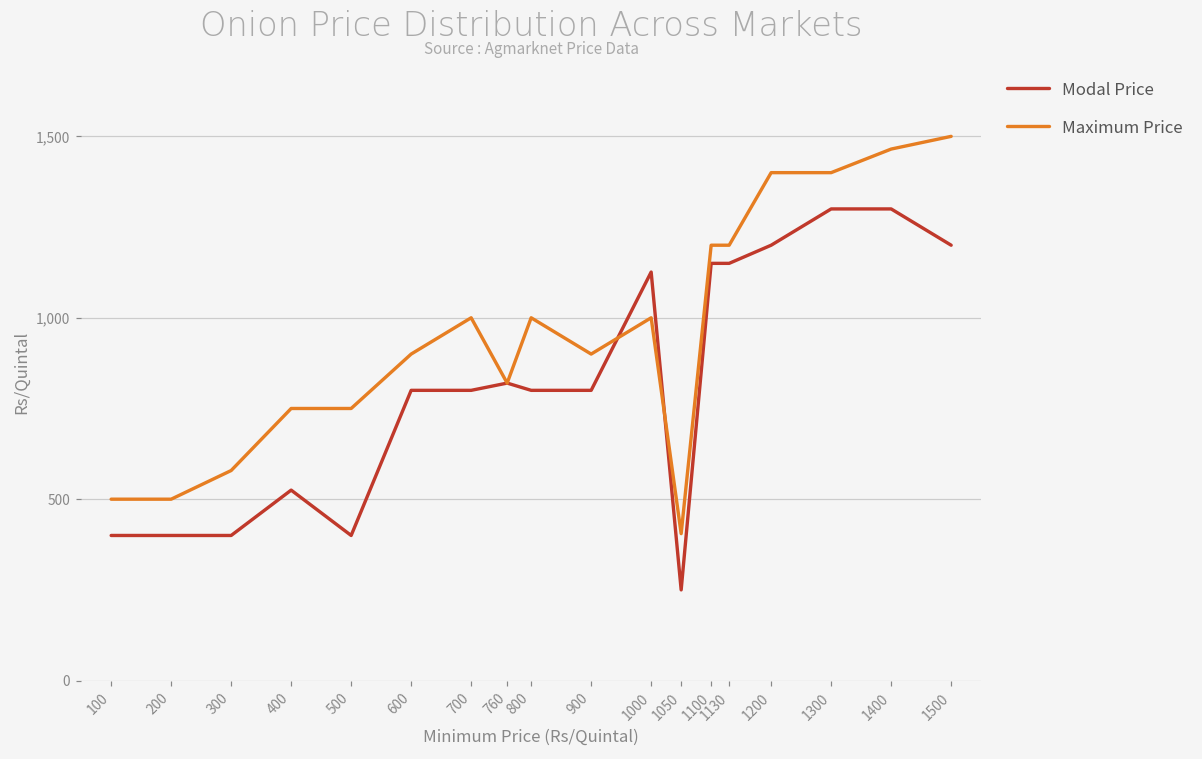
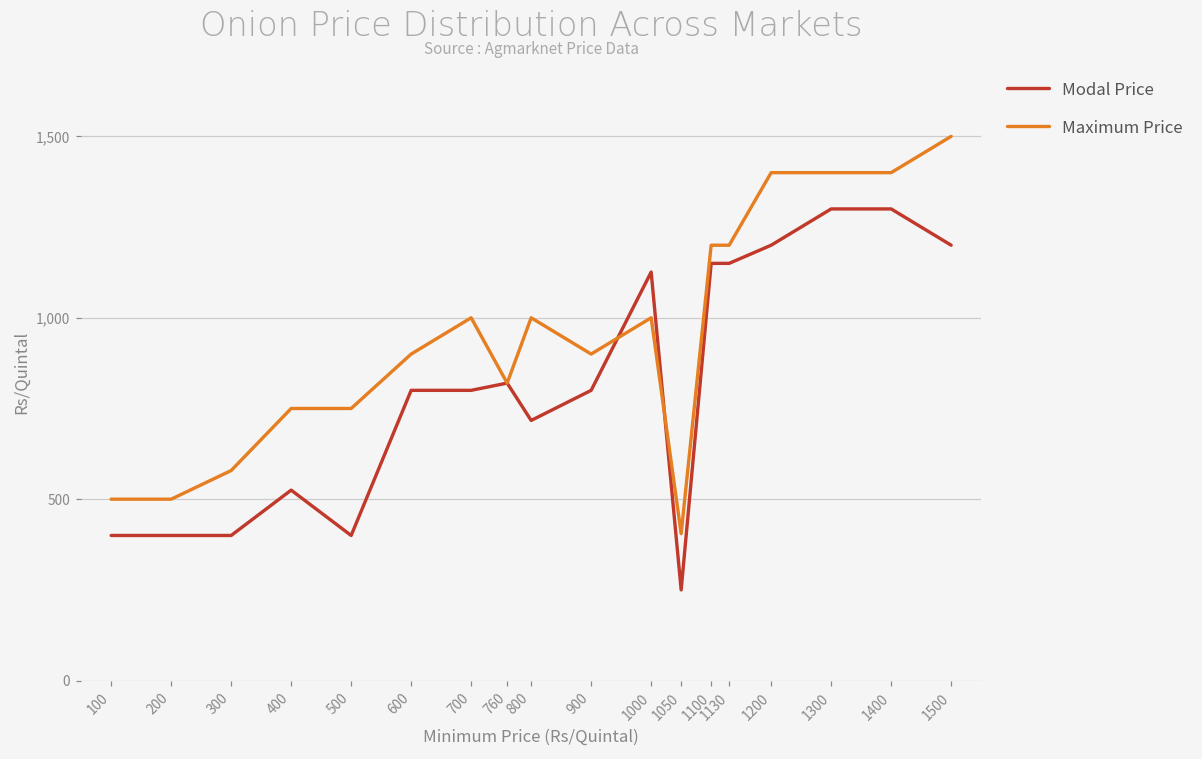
  {
    "Modal Price": {
      "100": "400",
      "200": "400",
      "300": "400",
      "400": "530",
      "500": "400",
      "600": "800",
      "700": "800",
-     "800": "800",
+     "800": "720",
      "900": "800",
      "1000": "1,130",
      "1050": "250",
      "1100": "1,150",
      "1130": "1,150",
      "1200": "1,200",
      "1300": "1,300",
      "1400": "1,300",
      "1500": "1,200"
    },
    "Maximum Price": {
      "100": "500",
      "200": "500",
      "300": "580",
      "400": "750",
      "500": "750",
      "600": "900",
      "700": "1,000",
      "800": "1,000",
      "900": "900",
      "1000": "1,000",
      "1050": "410",
      "1100": "1,200",
      "1130": "1,200",
      "1200": "1,400",
      "1300": "1,400",
-     "1400": "1,470",
+     "1400": "1,400",
      "1500": "1,500"
    }
  }
